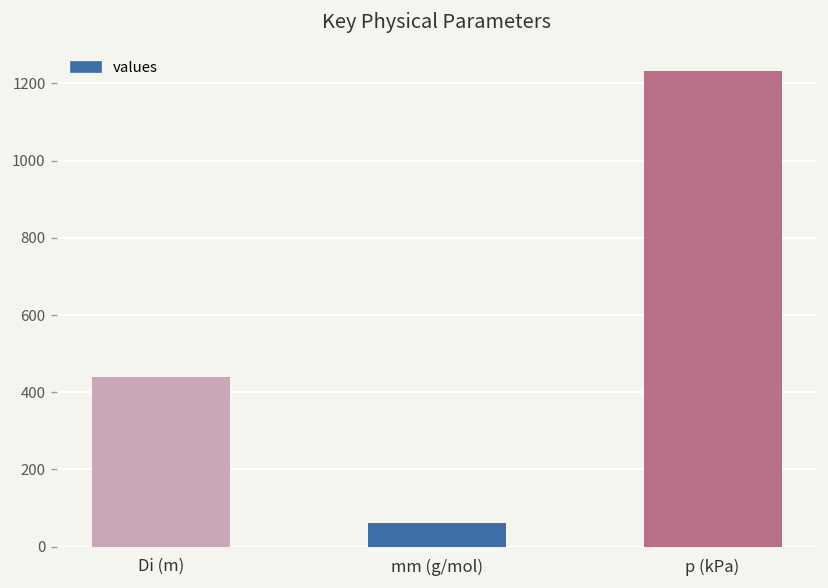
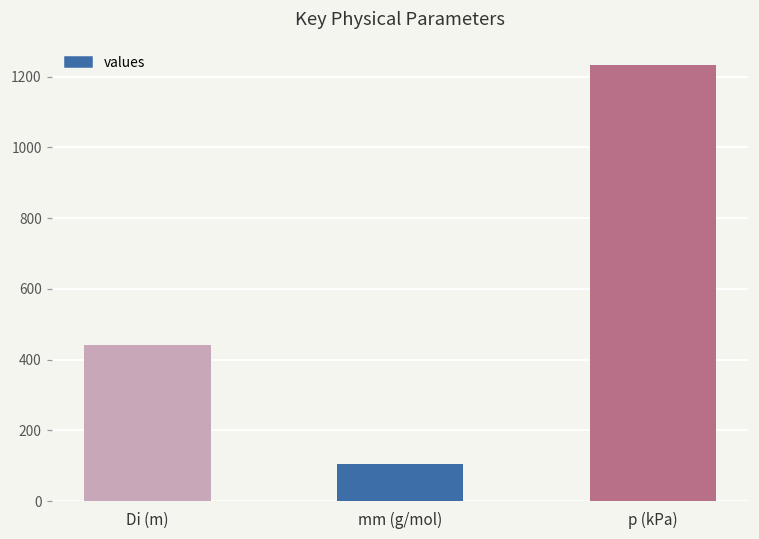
  {
    "Di (m)": 440,
-   "mm (g/mol)": 60,
+   "mm (g/mol)": 100,
    "p (kPa)": 1230
  }
